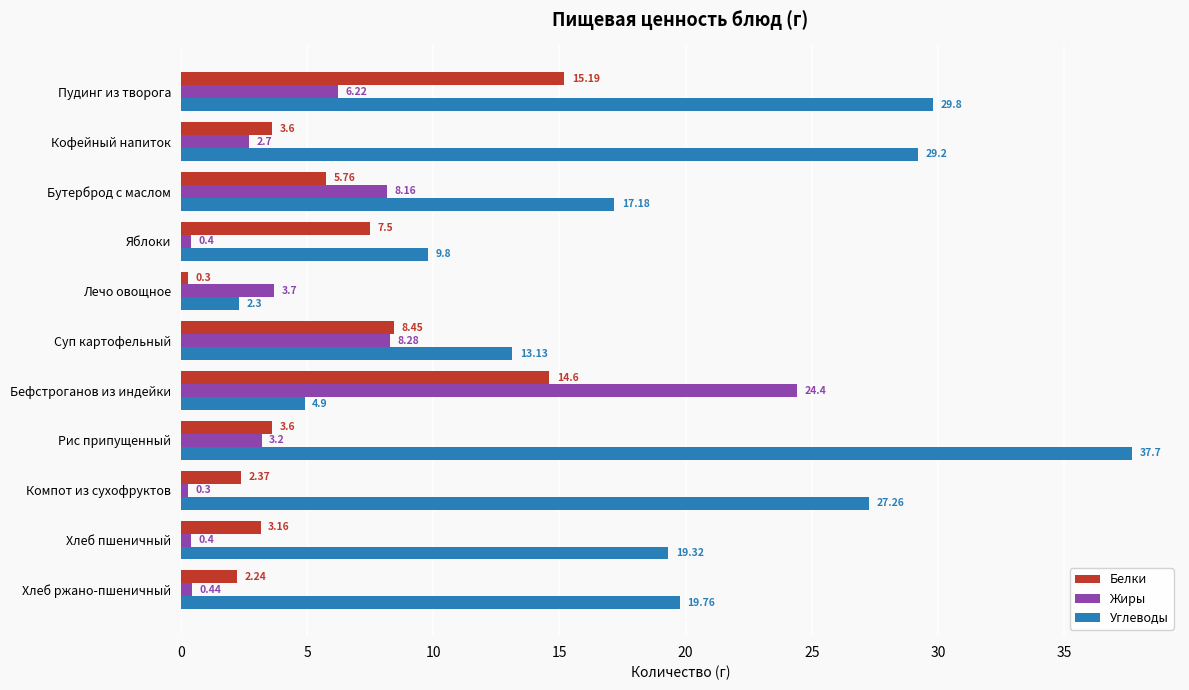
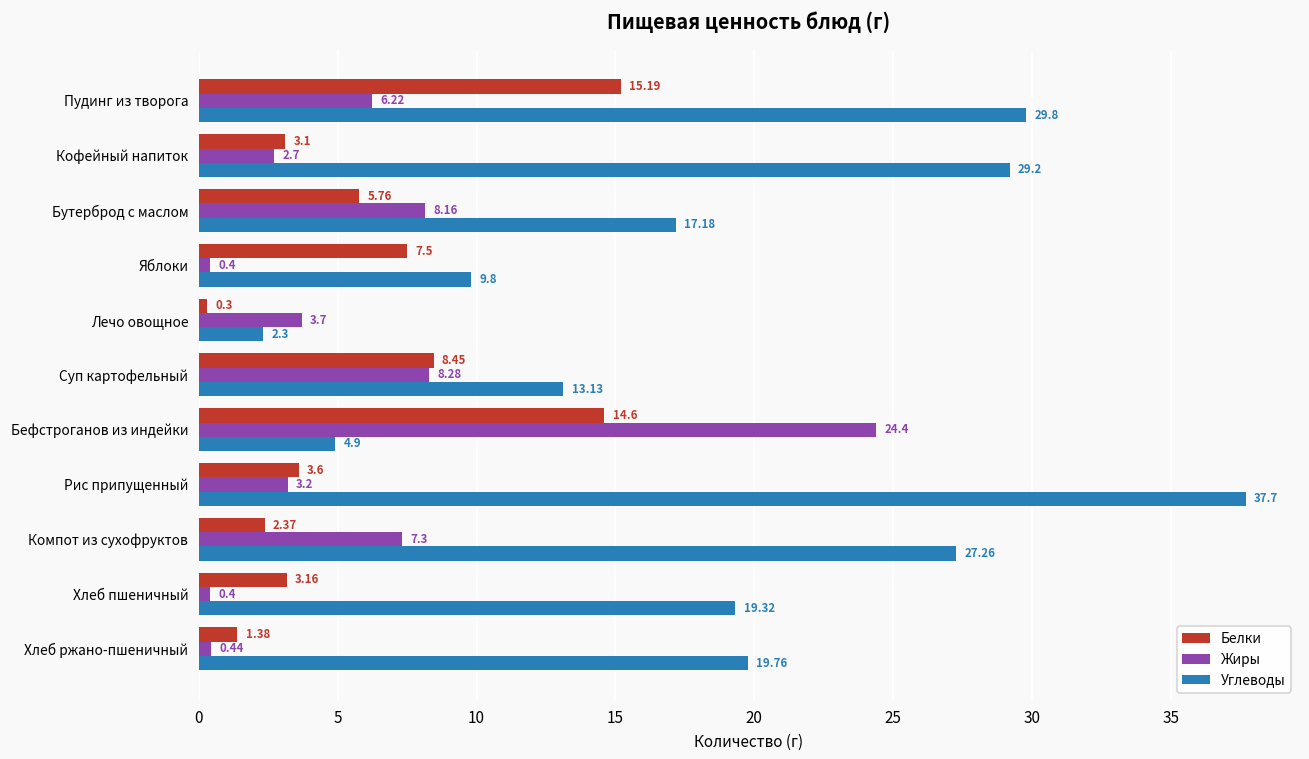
  {
    "Белки": {
      "Пудинг из творога": 15.19,
-     "Кофейный напиток": 3.6,
+     "Кофейный напиток": 3.1,
      "Бутерброд с маслом": 5.76,
      "Яблоки": 7.5,
      "Лечо овощное": 0.3,
      "Суп картофельный": 8.45,
      "Бефстроганов из индейки": 14.6,
      "Рис припущенный": 3.6,
      "Компот из сухофруктов": 2.37,
      "Хлеб пшеничный": 3.16,
-     "Хлеб ржано-пшеничный": 2.24
+     "Хлеб ржано-пшеничный": 1.38
    },
    "Жиры": {
      "Пудинг из творога": 6.22,
      "Кофейный напиток": 2.7,
      "Бутерброд с маслом": 8.16,
      "Яблоки": 0.4,
      "Лечо овощное": 3.7,
      "Суп картофельный": 8.28,
      "Бефстроганов из индейки": 24.4,
      "Рис припущенный": 3.2,
-     "Компот из сухофруктов": 0.3,
+     "Компот из сухофруктов": 7.3,
      "Хлеб пшеничный": 0.4,
      "Хлеб ржано-пшеничный": 0.44
    },
    "Углеводы": {
      "Пудинг из творога": 29.8,
      "Кофейный напиток": 29.2,
      "Бутерброд с маслом": 17.18,
      "Яблоки": 9.8,
      "Лечо овощное": 2.3,
      "Суп картофельный": 13.13,
      "Бефстроганов из индейки": 4.9,
      "Рис припущенный": 37.7,
      "Компот из сухофруктов": 27.26,
      "Хлеб пшеничный": 19.32,
      "Хлеб ржано-пшеничный": 19.76
    }
  }
